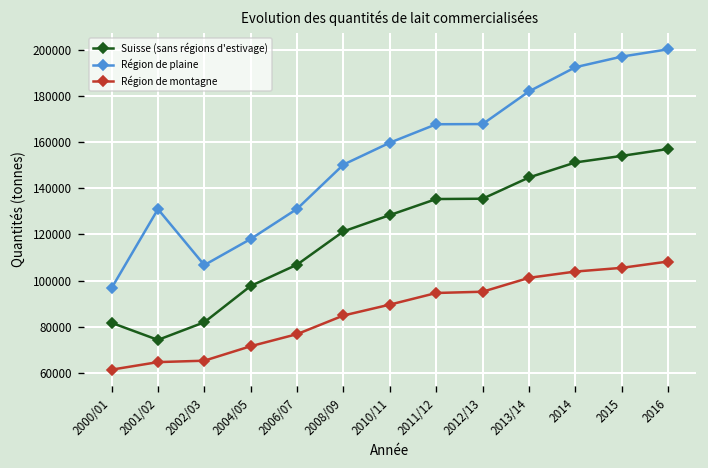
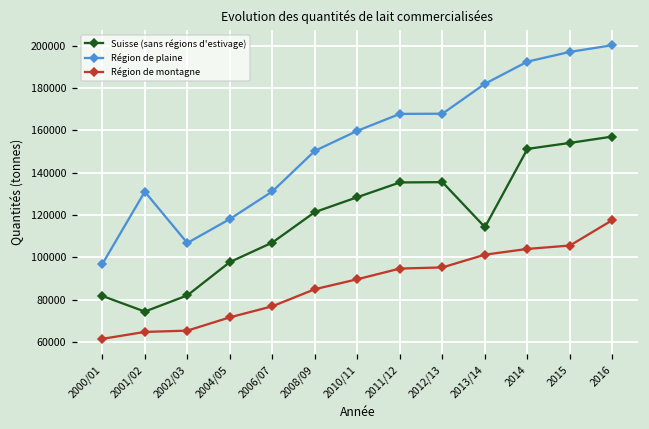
  {
    "Suisse (sans régions d'estivage)": {
      "2000/01": 82000,
      "2001/02": 74000,
      "2002/03": 82000,
      "2004/05": 98000,
      "2006/07": 107000,
      "2008/09": 121000,
      "2010/11": 128000,
      "2011/12": 135000,
      "2012/13": 135000,
-     "2013/14": 145000,
+     "2013/14": 114000,
      "2014": 151000,
      "2015": 154000,
      "2016": 157000
    },
    "Région de plaine": {
      "2000/01": 97000,
      "2001/02": 131000,
      "2002/03": 107000,
      "2004/05": 118000,
      "2006/07": 131000,
      "2008/09": 150000,
      "2010/11": 160000,
      "2011/12": 168000,
      "2012/13": 168000,
      "2013/14": 182000,
      "2014": 192000,
      "2015": 197000,
      "2016": 200000
    },
    "Région de montagne": {
      "2000/01": 61000,
      "2001/02": 65000,
      "2002/03": 65000,
      "2004/05": 72000,
      "2006/07": 77000,
      "2008/09": 85000,
      "2010/11": 90000,
      "2011/12": 95000,
      "2012/13": 95000,
      "2013/14": 101000,
      "2014": 104000,
      "2015": 106000,
-     "2016": 108000
+     "2016": 118000
    }
  }
